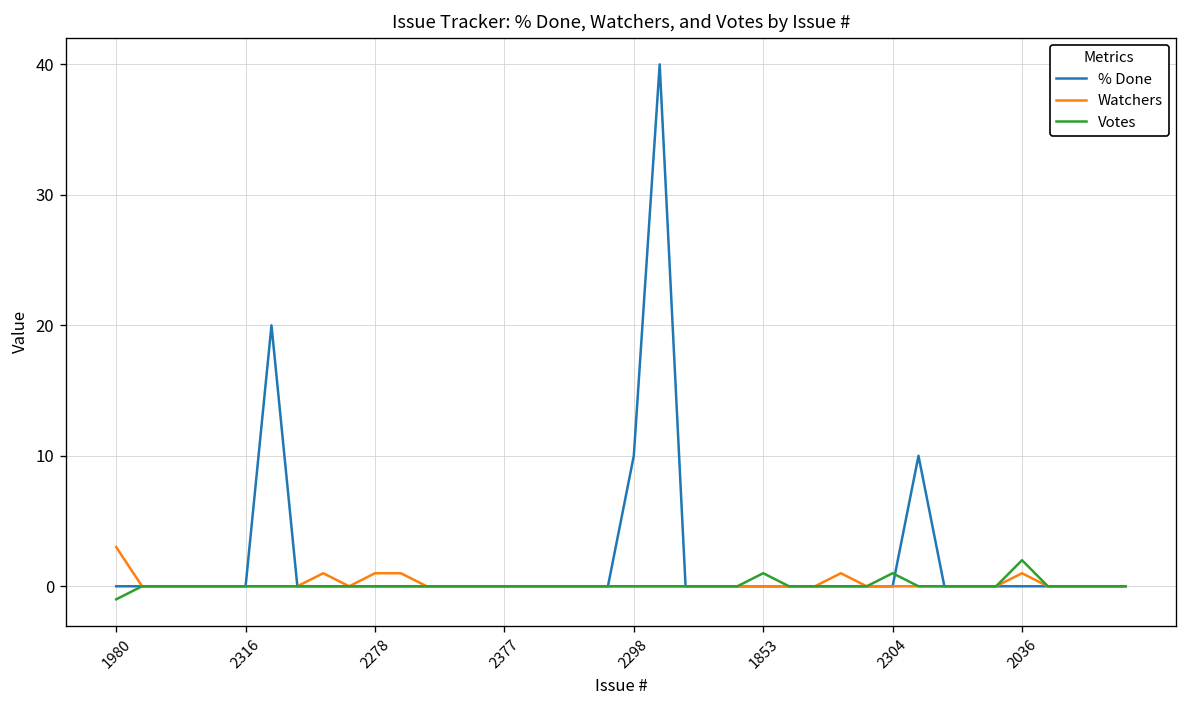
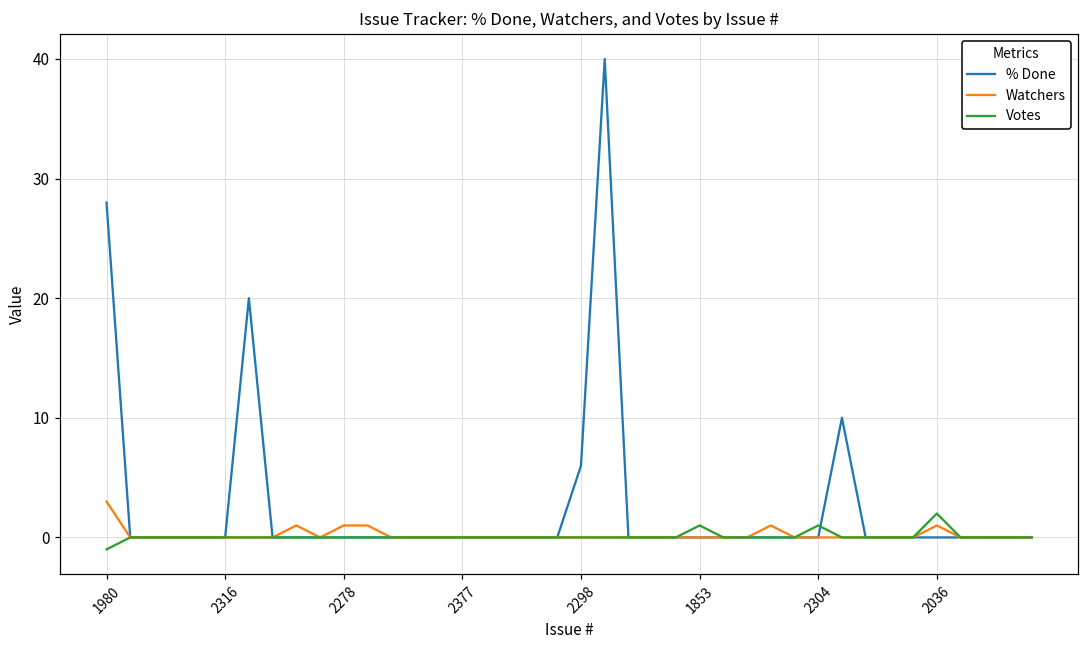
  {
    "% Done": {
-     "1980": 0,
-     "2298": 10,
+     "1980": 28,
+     "2298": 6,
      "2036": 0
    },
    "Watchers": {
      "1980": 3,
      "2278": 1,
      "2036": 1
    },
    "Votes": {
      "1980": -1,
      "1853": 1,
      "2304": 1,
      "2036": 2
    }
  }
